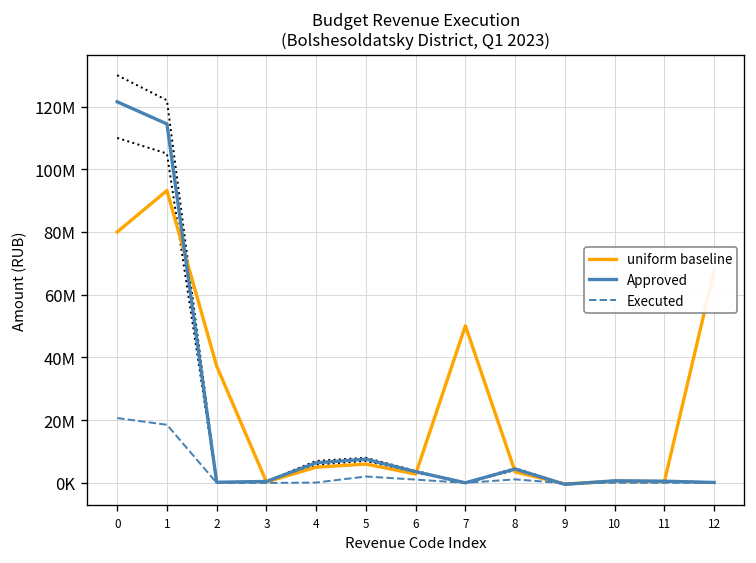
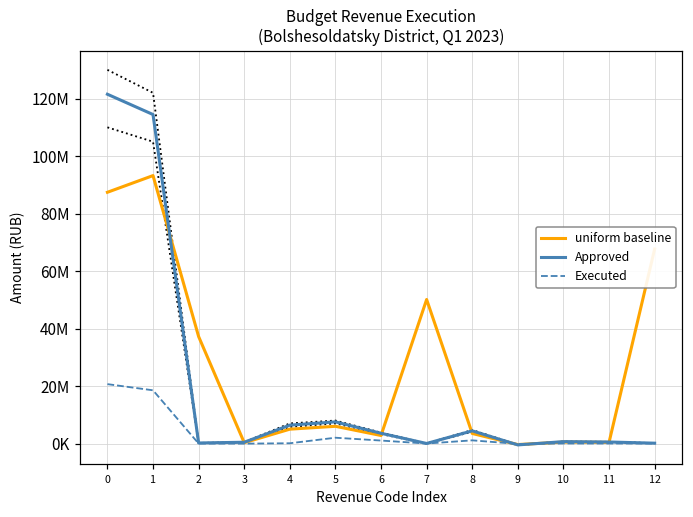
  {
    "uniform baseline": {
-     "0": 80000000,
+     "0": 87000000,
      "1": 93000000,
      "2": 37000000,
      "5": 6000000,
      "7": 50000000
    }
  }
